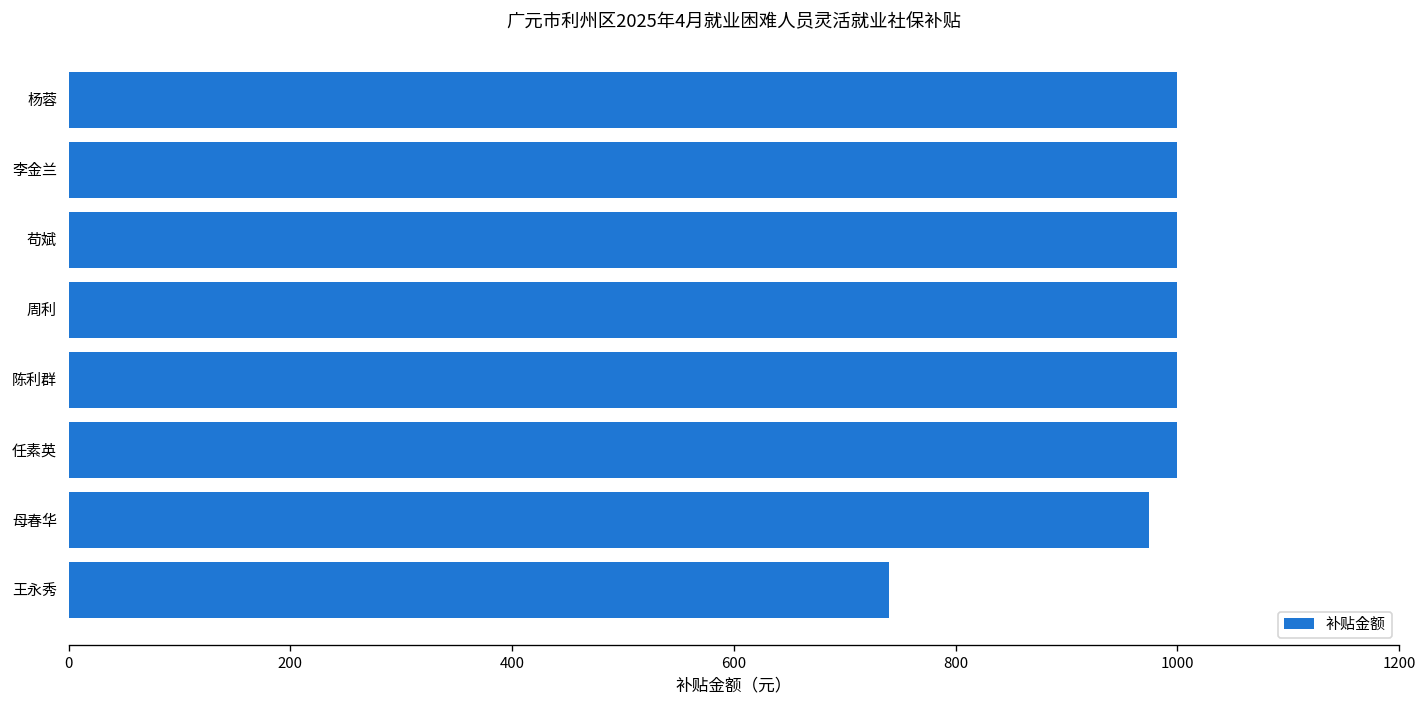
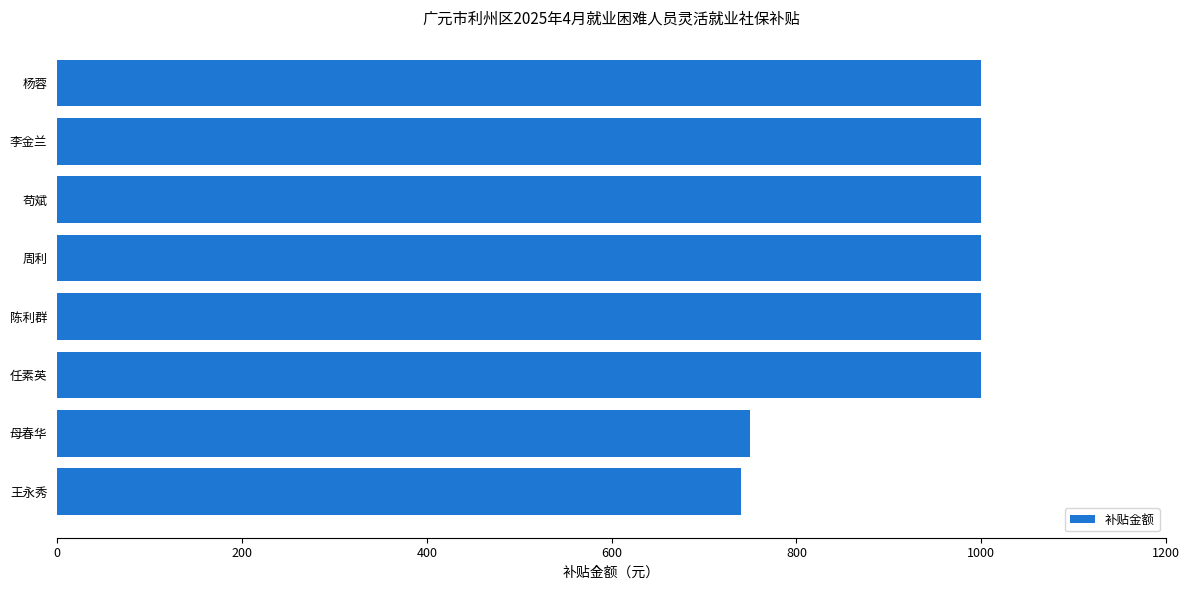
  {
    "杨蓉": 1000,
    "李金兰": 1000,
    "苟斌": 1000,
    "周利": 1000,
    "陈利群": 1000,
    "任素英": 1000,
-   "母春华": 970,
+   "母春华": 750,
    "王永秀": 740
  }
